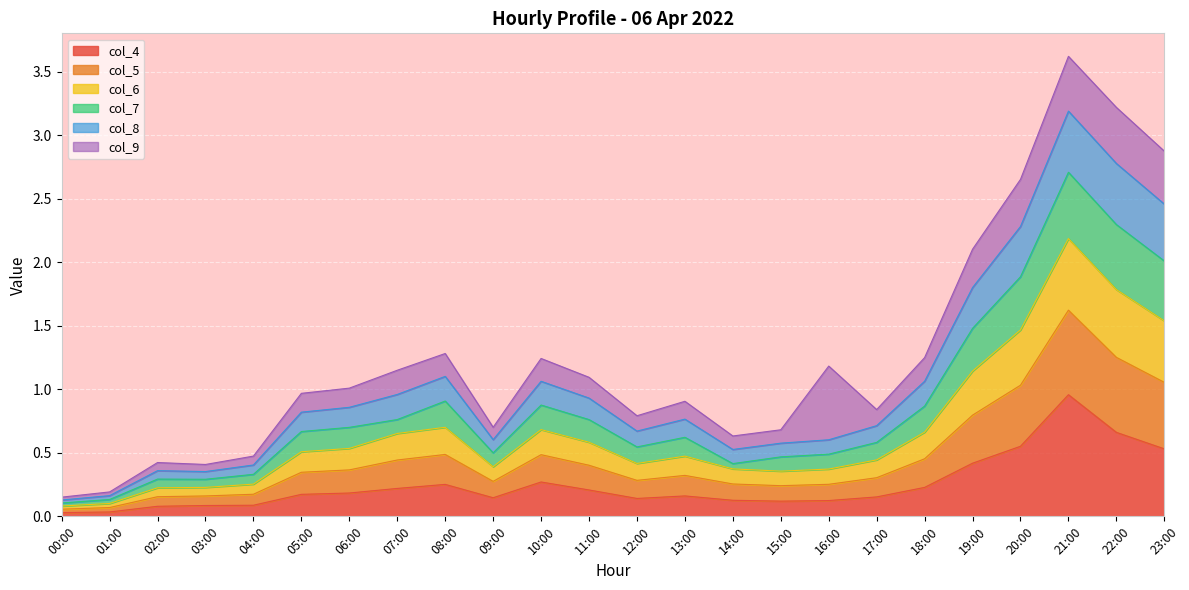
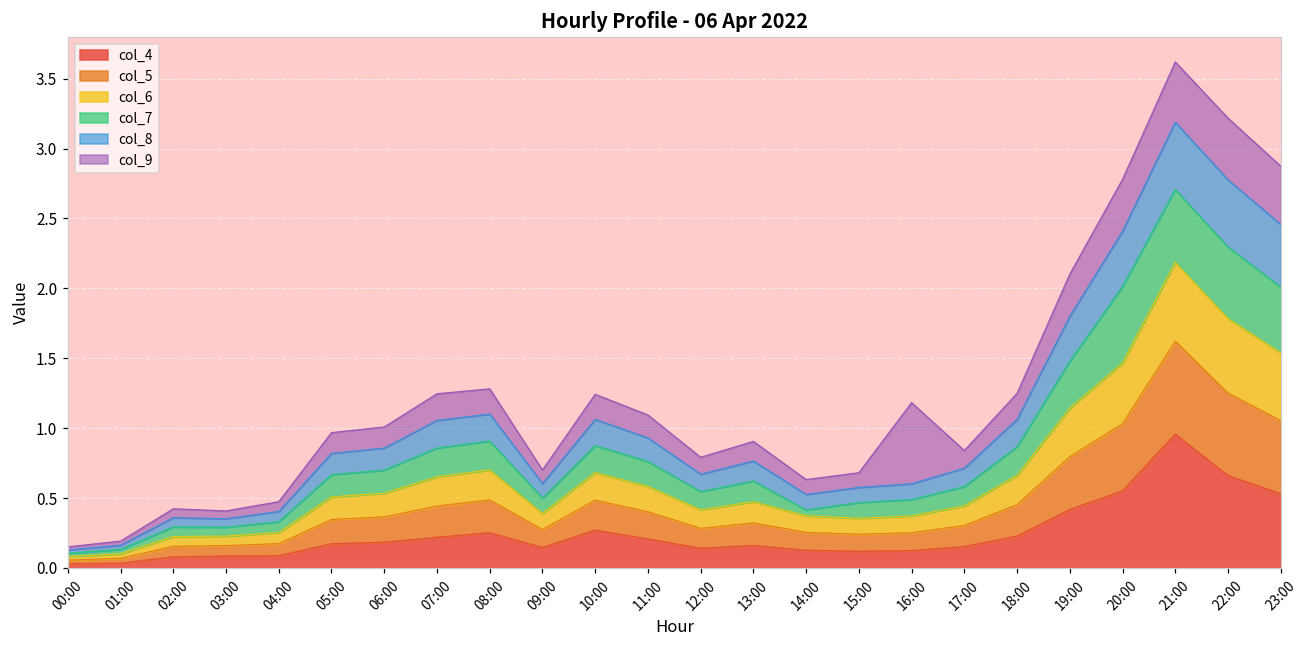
  {
    "col_6": {
      "00:00": 0.02,
      "01:00": 0.03,
      "02:00": 0.07,
      "03:00": 0.07,
      "04:00": 0.08,
      "05:00": 0.16,
      "06:00": 0.17,
      "07:00": 0.21,
      "08:00": 0.21,
      "09:00": 0.12,
      "10:00": 0.20,
      "11:00": 0.18,
      "12:00": 0.13,
      "13:00": 0.15,
      "14:00": 0.12,
      "15:00": 0.11,
      "16:00": 0.12,
      "17:00": 0.14,
      "18:00": 0.21,
      "19:00": 0.35,
      "20:00": 0.44,
      "21:00": 0.56,
      "22:00": 0.53,
      "23:00": 0.48
    },
    "col_7": {
      "00:00": 0.02,
      "01:00": 0.03,
      "02:00": 0.07,
      "03:00": 0.06,
      "04:00": 0.08,
      "05:00": 0.16,
      "06:00": 0.17,
-     "07:00": 0.11,
+     "07:00": 0.21,
      "08:00": 0.21,
      "09:00": 0.11,
      "10:00": 0.19,
      "11:00": 0.18,
      "12:00": 0.13,
      "13:00": 0.15,
      "14:00": 0.04,
      "15:00": 0.11,
      "16:00": 0.12,
      "17:00": 0.14,
      "18:00": 0.21,
      "19:00": 0.34,
-     "20:00": 0.42,
+     "20:00": 0.55,
      "21:00": 0.52,
      "22:00": 0.51,
      "23:00": 0.47
    },
    "col_8": {
      "00:00": 0.02,
      "01:00": 0.03,
      "02:00": 0.07,
      "03:00": 0.06,
      "04:00": 0.07,
      "05:00": 0.15,
      "06:00": 0.16,
      "07:00": 0.20,
      "08:00": 0.19,
      "09:00": 0.10,
      "10:00": 0.19,
      "11:00": 0.17,
      "12:00": 0.12,
      "13:00": 0.14,
      "14:00": 0.11,
      "15:00": 0.11,
      "16:00": 0.11,
      "17:00": 0.13,
      "18:00": 0.20,
      "19:00": 0.32,
      "20:00": 0.40,
      "21:00": 0.48,
      "22:00": 0.48,
      "23:00": 0.45
    },
    "col_9": {
      "00:00": 0.02,
      "01:00": 0.03,
      "02:00": 0.06,
      "03:00": 0.06,
      "04:00": 0.07,
      "05:00": 0.15,
      "06:00": 0.15,
      "07:00": 0.19,
      "08:00": 0.18,
      "09:00": 0.10,
      "10:00": 0.18,
      "11:00": 0.16,
      "12:00": 0.12,
      "13:00": 0.14,
      "14:00": 0.11,
      "15:00": 0.11,
      "16:00": 0.58,
      "17:00": 0.13,
      "18:00": 0.19,
      "19:00": 0.30,
      "20:00": 0.37,
      "21:00": 0.43,
      "22:00": 0.44,
      "23:00": 0.42
    }
  }
